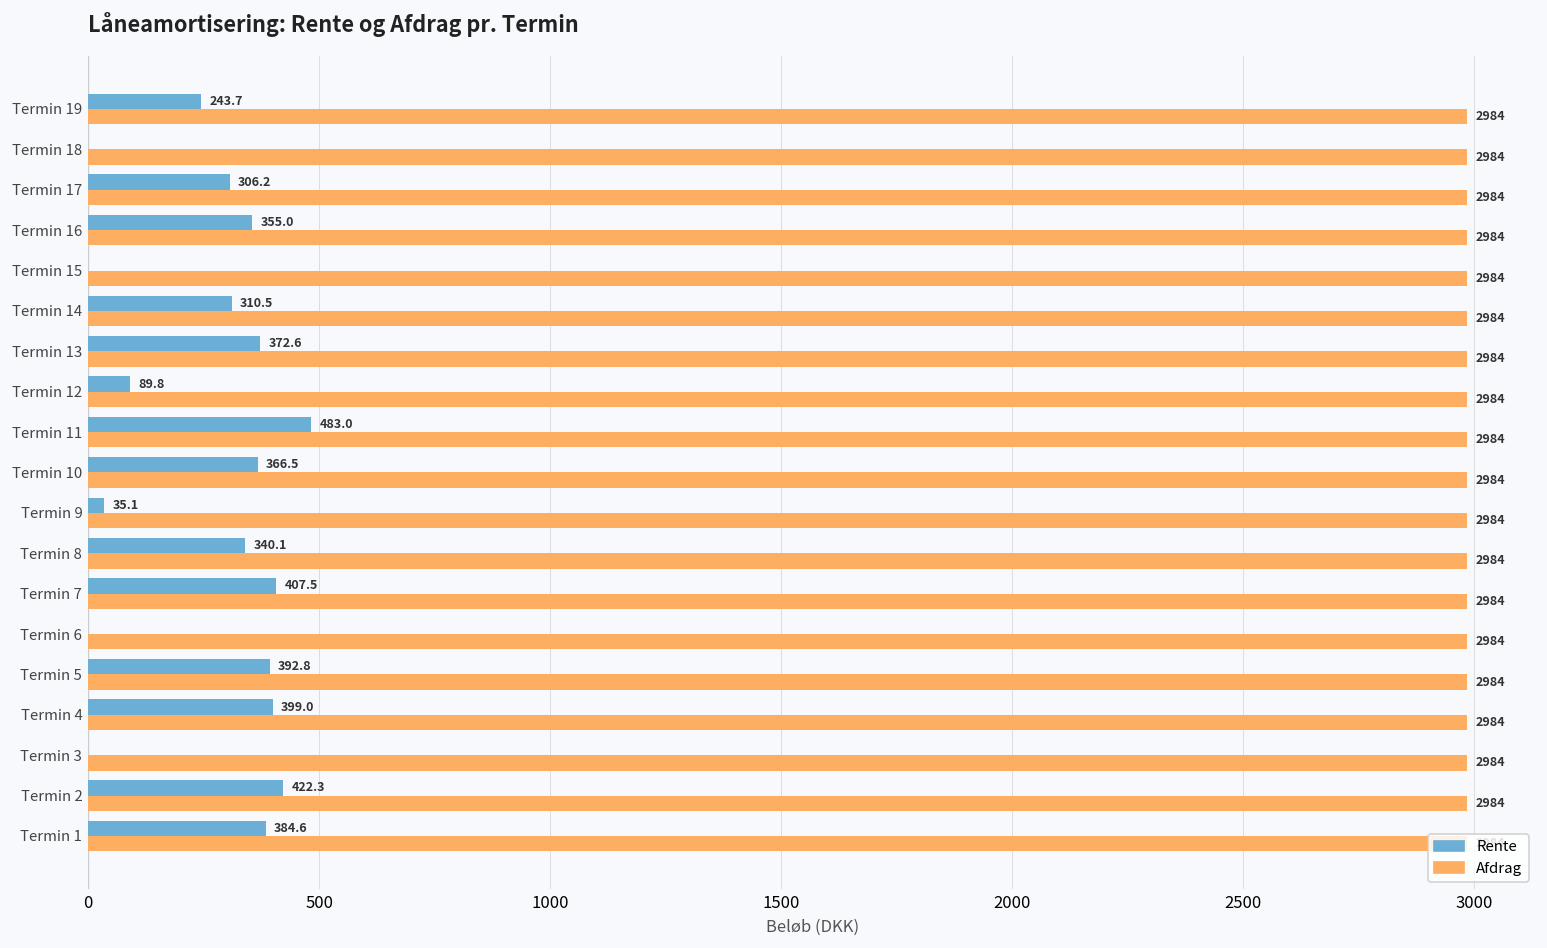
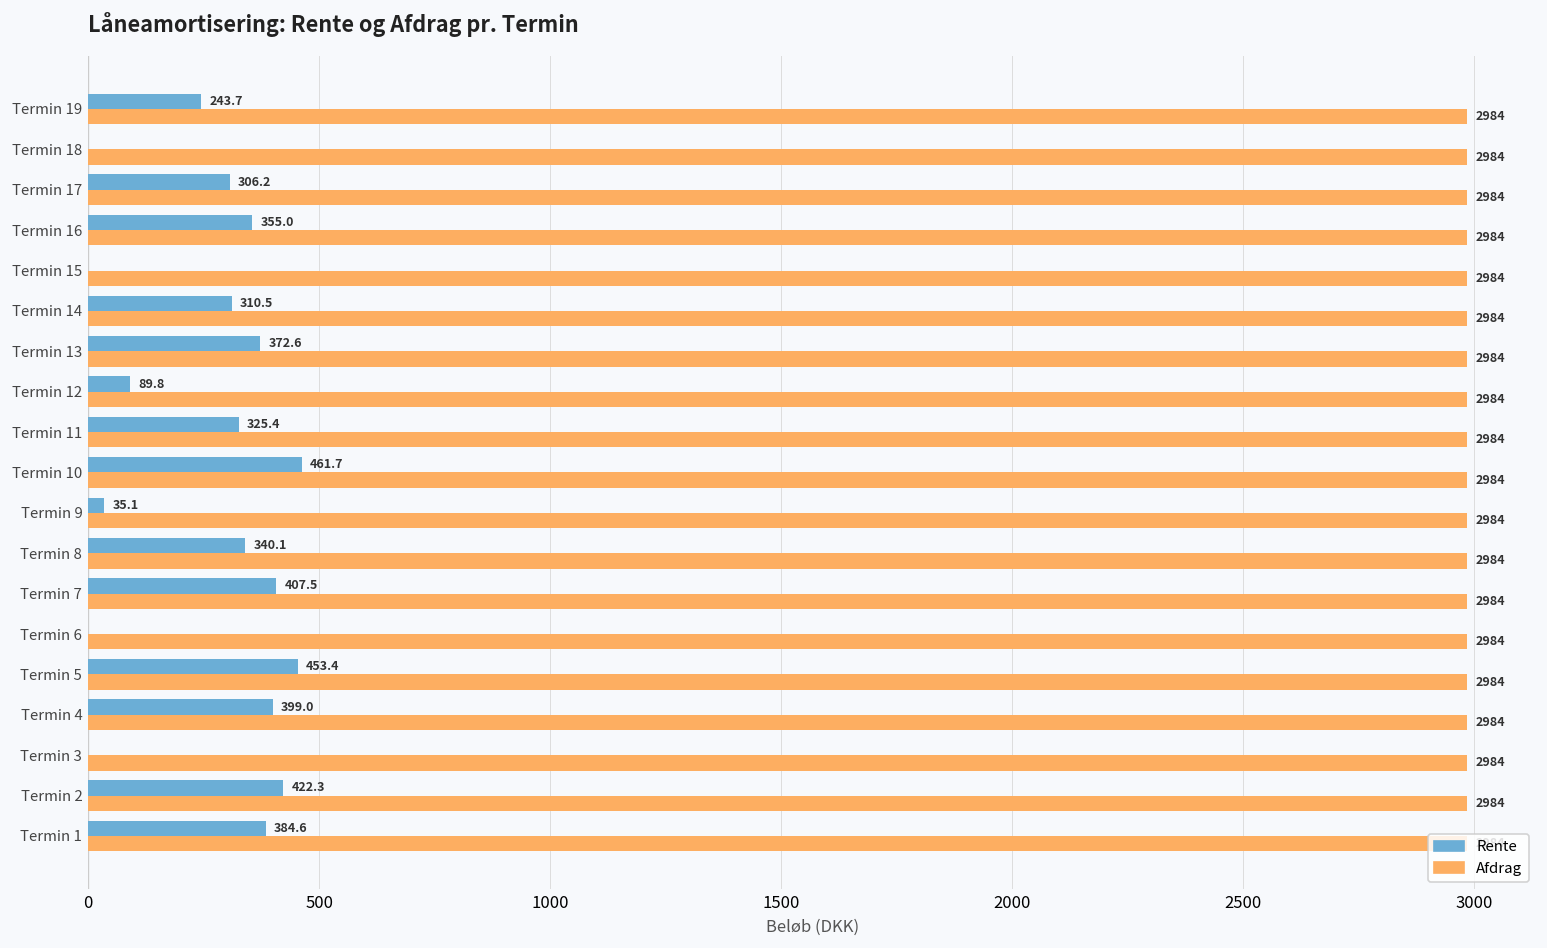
  {
    "Rente": {
      "Termin 19": 243.7,
      "Termin 17": 306.2,
      "Termin 16": 355.0,
      "Termin 14": 310.5,
      "Termin 13": 372.6,
      "Termin 12": 89.8,
-     "Termin 11": 483.0,
-     "Termin 10": 366.5,
+     "Termin 11": 325.4,
+     "Termin 10": 461.7,
      "Termin 9": 35.1,
      "Termin 8": 340.1,
      "Termin 7": 407.5,
-     "Termin 5": 392.8,
+     "Termin 5": 453.4,
      "Termin 4": 399.0,
      "Termin 2": 422.3,
      "Termin 1": 384.6
    },
    "Afdrag": {
      "Termin 19": 2984,
      "Termin 18": 2984,
      "Termin 17": 2984,
      "Termin 16": 2984,
      "Termin 15": 2984,
      "Termin 14": 2984,
      "Termin 13": 2984,
      "Termin 12": 2984,
      "Termin 11": 2984,
      "Termin 10": 2984,
      "Termin 9": 2984,
      "Termin 8": 2984,
      "Termin 7": 2984,
      "Termin 6": 2984,
      "Termin 5": 2984,
      "Termin 4": 2984,
      "Termin 3": 2984,
      "Termin 2": 2984
    }
  }
